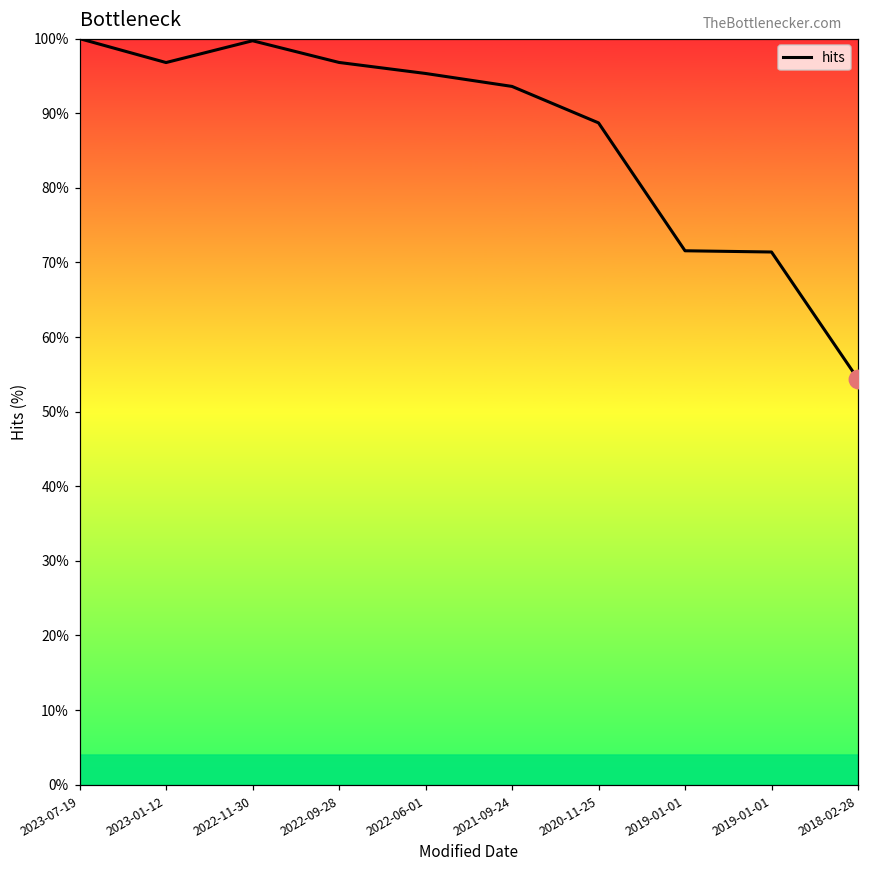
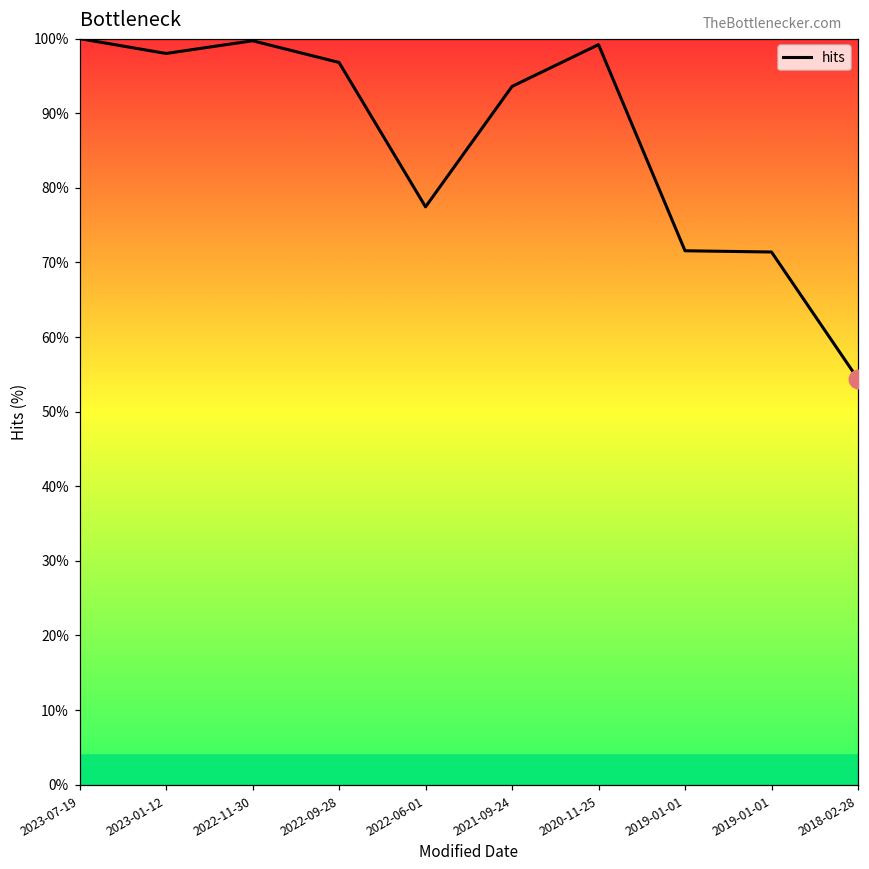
  {
    "hits": {
      "2023-07-19": "100%",
-     "2023-01-12": "97%",
+     "2023-01-12": "98%",
      "2022-11-30": "100%",
      "2022-09-28": "97%",
-     "2022-06-01": "95%",
+     "2022-06-01": "77%",
      "2021-09-24": "94%",
-     "2020-11-25": "89%"
+     "2020-11-25": "99%"
    }
  }
